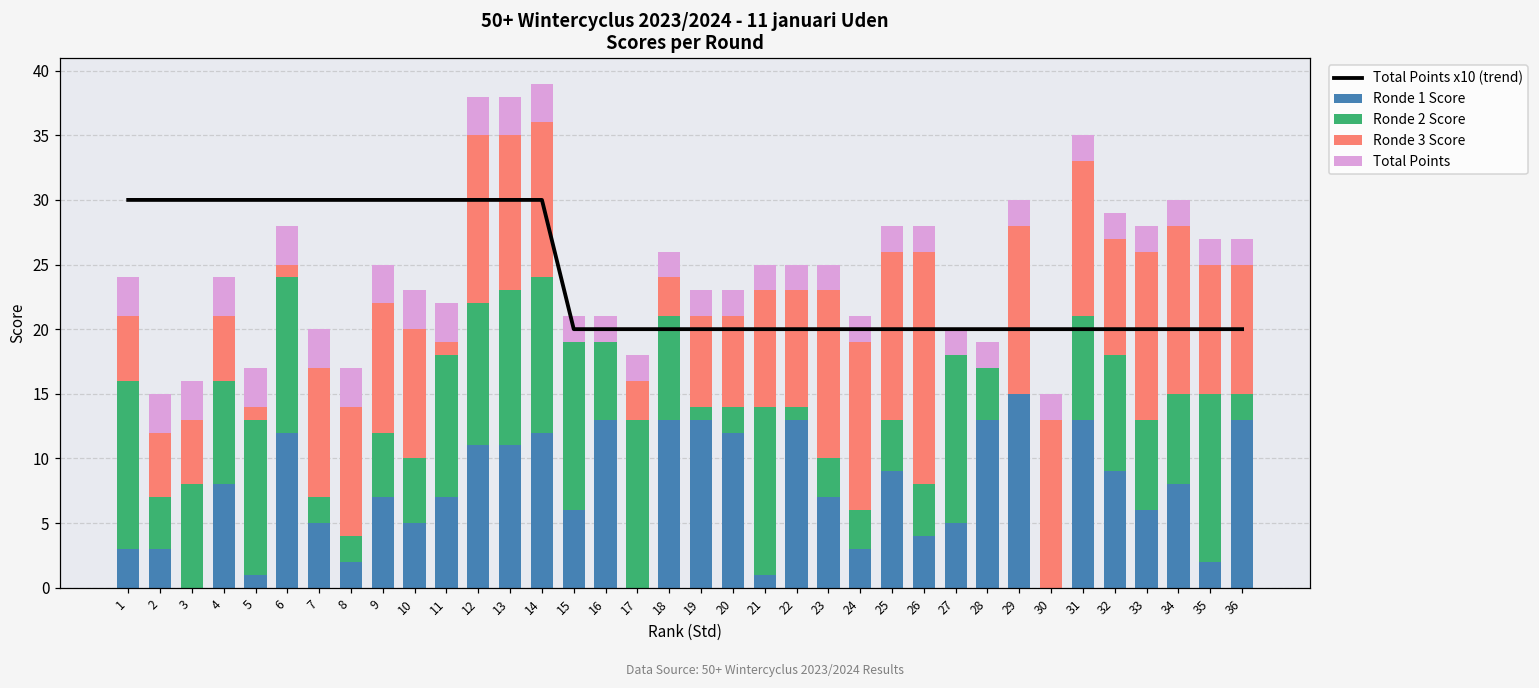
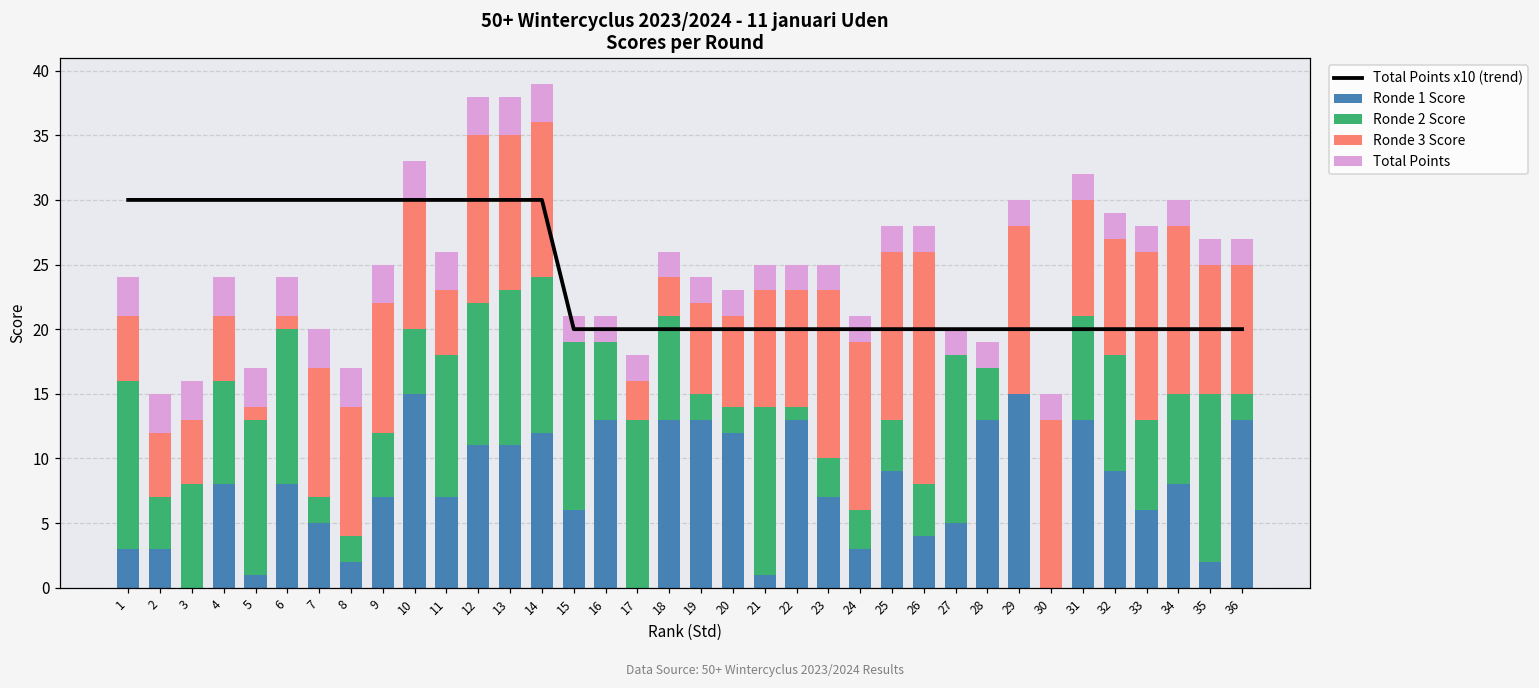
  {
    "Total Points x10 (trend)": {
      "1": 30,
      "2": 30,
      "3": 30,
      "4": 30,
      "5": 30,
      "6": 30,
      "7": 30,
      "8": 30,
      "9": 30,
      "10": 30,
      "11": 30,
      "12": 30,
      "13": 30,
      "14": 30,
      "15": 20,
      "16": 20,
      "17": 20,
      "18": 20,
      "19": 20,
      "20": 20,
      "21": 20,
      "22": 20,
      "23": 20,
      "24": 20,
      "25": 20,
      "26": 20,
      "27": 20,
      "28": 20,
      "29": 20,
      "30": 20,
      "31": 20,
      "32": 20,
      "33": 20,
      "34": 20,
      "35": 20,
      "36": 20
    },
    "Ronde 1 Score": {
      "1": 3,
      "2": 3,
      "3": 0,
      "4": 8,
      "5": 1,
-     "6": 12,
+     "6": 8,
      "7": 5,
      "8": 2,
      "9": 7,
-     "10": 5,
+     "10": 15,
      "11": 7,
      "12": 11,
      "13": 11,
      "14": 12,
      "15": 6,
      "16": 13,
      "17": 0,
      "18": 13,
      "19": 13,
      "20": 12,
      "21": 1,
      "22": 13,
      "23": 7,
      "24": 3,
      "25": 9,
      "26": 4,
      "27": 5,
      "28": 13,
      "29": 15,
      "30": 0,
      "31": 13,
      "32": 9,
      "33": 6,
      "34": 8,
      "35": 2,
      "36": 13
    },
    "Ronde 2 Score": {
      "1": 13,
      "2": 4,
      "3": 8,
      "4": 8,
      "5": 12,
      "6": 12,
      "7": 2,
      "8": 2,
      "9": 5,
      "10": 5,
      "11": 11,
      "12": 11,
      "13": 12,
      "14": 12,
      "15": 13,
      "16": 6,
      "17": 13,
      "18": 8,
-     "19": 1,
+     "19": 2,
      "20": 2,
      "21": 13,
      "22": 1,
      "23": 3,
      "24": 3,
      "25": 4,
      "26": 4,
      "27": 13,
      "28": 4,
      "29": 0,
      "30": 0,
      "31": 8,
      "32": 9,
      "33": 7,
      "34": 7,
      "35": 13,
      "36": 2
    },
    "Ronde 3 Score": {
      "1": 5,
      "2": 5,
      "3": 5,
      "4": 5,
      "5": 1,
      "6": 1,
      "7": 10,
      "8": 10,
      "9": 10,
      "10": 10,
-     "11": 1,
+     "11": 5,
      "12": 13,
      "13": 12,
      "14": 12,
      "15": 0,
      "16": 0,
      "17": 3,
      "18": 3,
      "19": 7,
      "20": 7,
      "21": 9,
      "22": 9,
      "23": 13,
      "24": 13,
      "25": 13,
      "26": 18,
      "27": 0,
      "28": 0,
      "29": 13,
      "30": 13,
-     "31": 12,
+     "31": 9,
      "32": 9,
      "33": 13,
      "34": 13,
      "35": 10,
      "36": 10
    },
    "Total Points": {
      "1": 3,
      "2": 3,
      "3": 3,
      "4": 3,
      "5": 3,
      "6": 3,
      "7": 3,
      "8": 3,
      "9": 3,
      "10": 3,
      "11": 3,
      "12": 3,
      "13": 3,
      "14": 3,
      "15": 2,
      "16": 2,
      "17": 2,
      "18": 2,
      "19": 2,
      "20": 2,
      "21": 2,
      "22": 2,
      "23": 2,
      "24": 2,
      "25": 2,
      "26": 2,
      "27": 2,
      "28": 2,
      "29": 2,
      "30": 2,
      "31": 2,
      "32": 2,
      "33": 2,
      "34": 2,
      "35": 2,
      "36": 2
    }
  }
